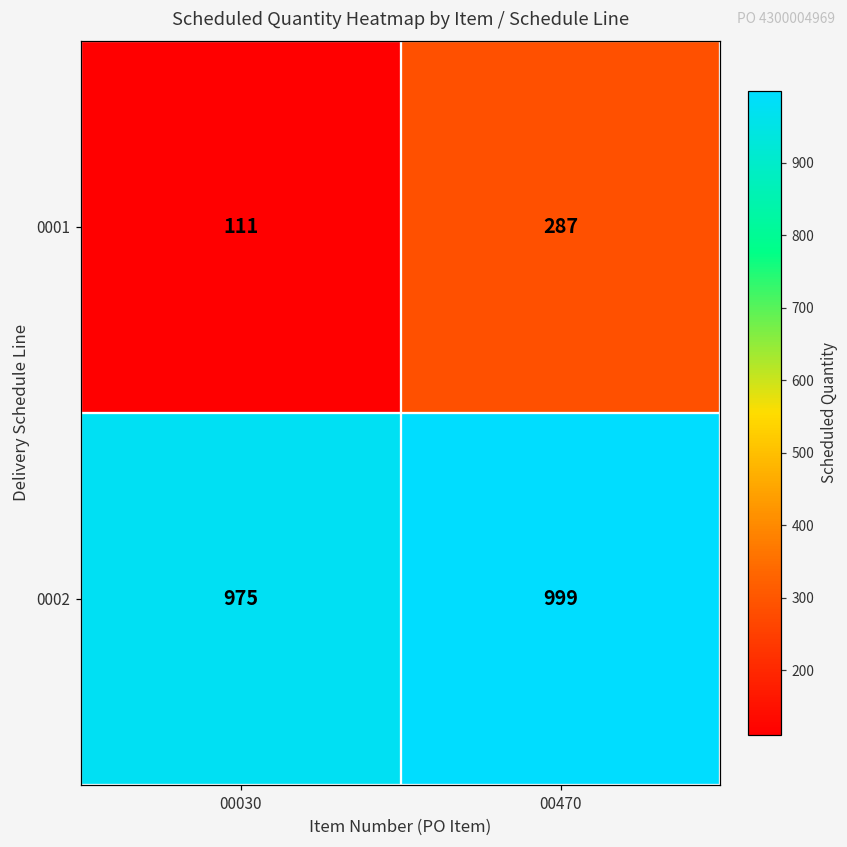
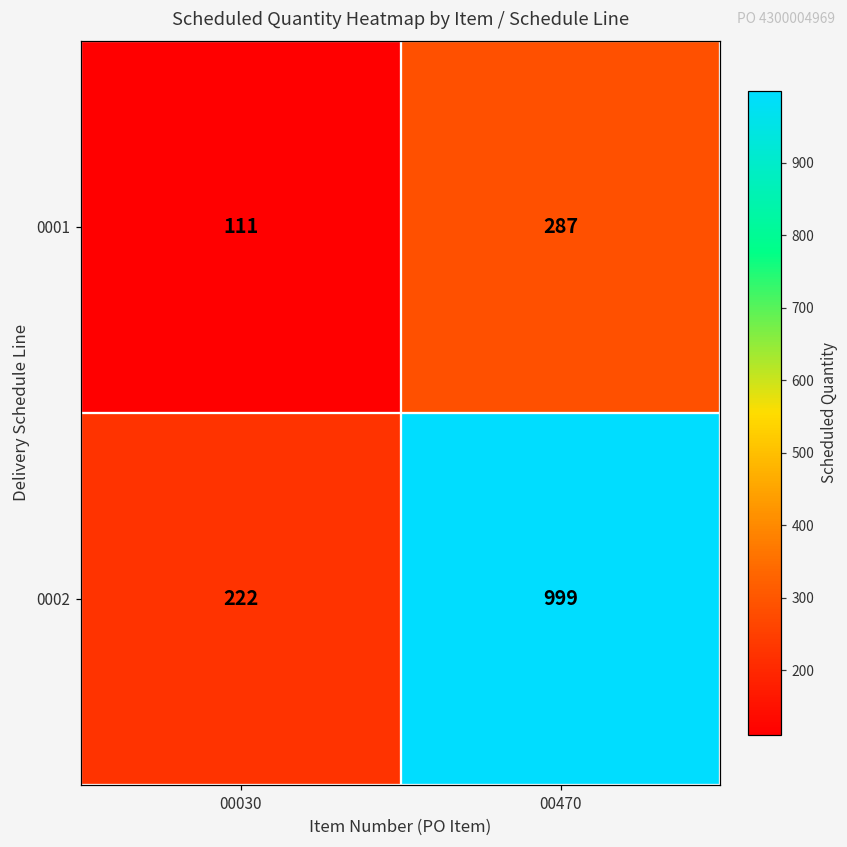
  {
    "0001": {
      "00030": 111,
      "00470": 287
    },
    "0002": {
-     "00030": 975,
+     "00030": 222,
      "00470": 999
    }
  }
